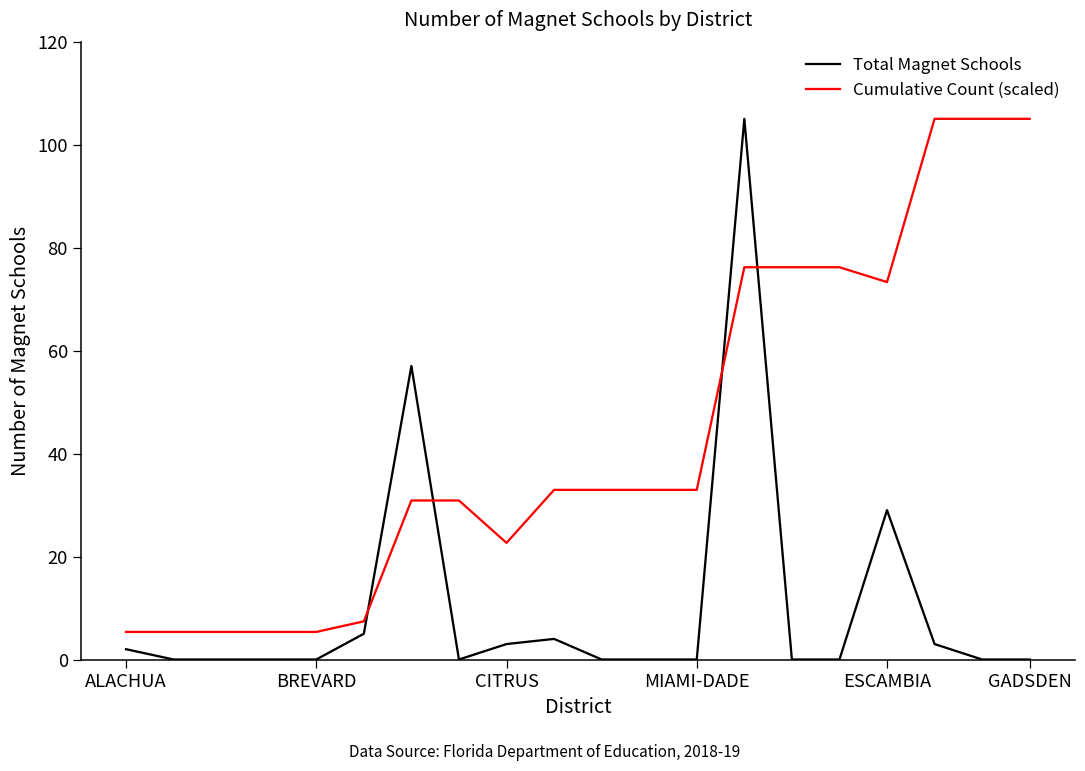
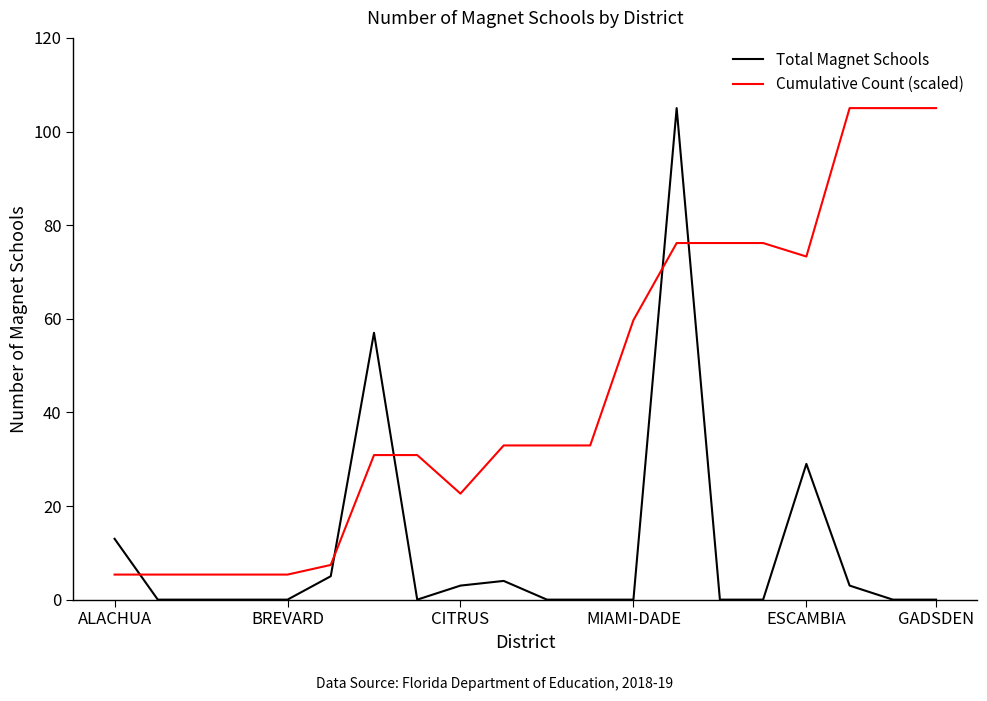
  {
    "Total Magnet Schools": {
-     "ALACHUA": 2,
+     "ALACHUA": 13,
      "BREVARD": 0,
      "CITRUS": 3,
      "MIAMI-DADE": 0,
      "ESCAMBIA": 29,
      "GADSDEN": 0
    },
    "Cumulative Count (scaled)": {
      "ALACHUA": 5,
      "BREVARD": 5,
      "CITRUS": 23,
-     "MIAMI-DADE": 33,
+     "MIAMI-DADE": 60,
      "ESCAMBIA": 73,
      "GADSDEN": 105
    }
  }
